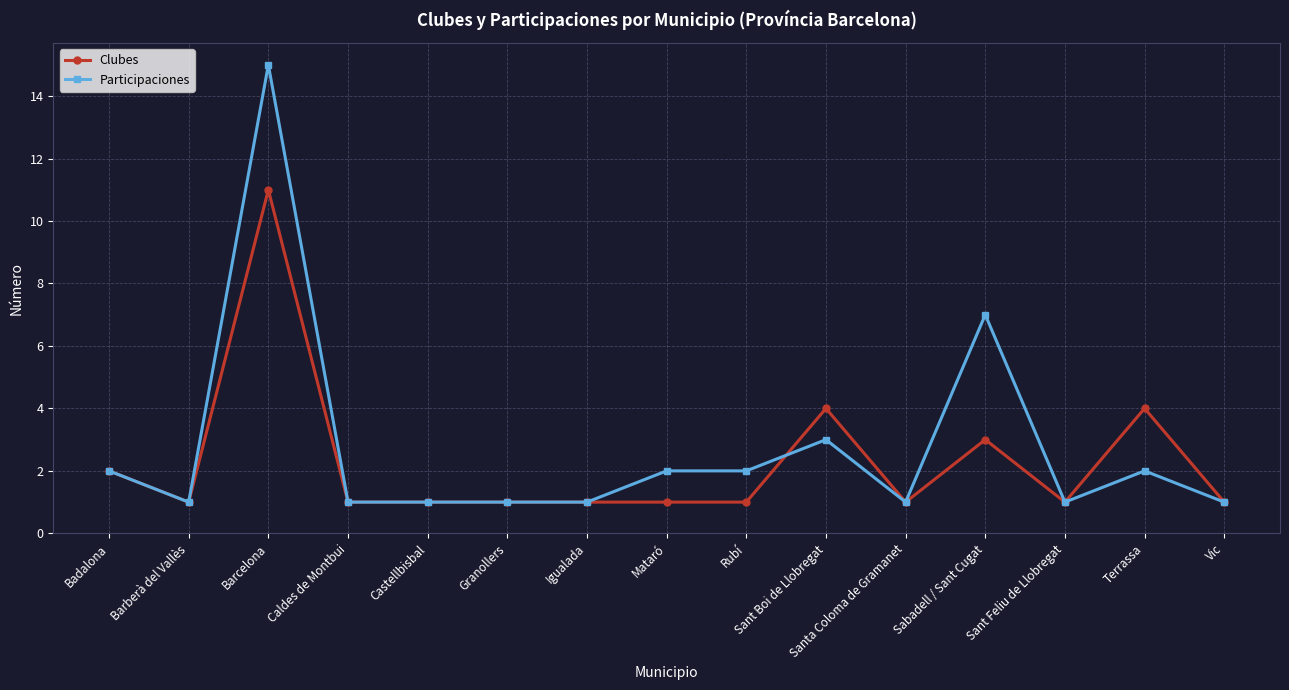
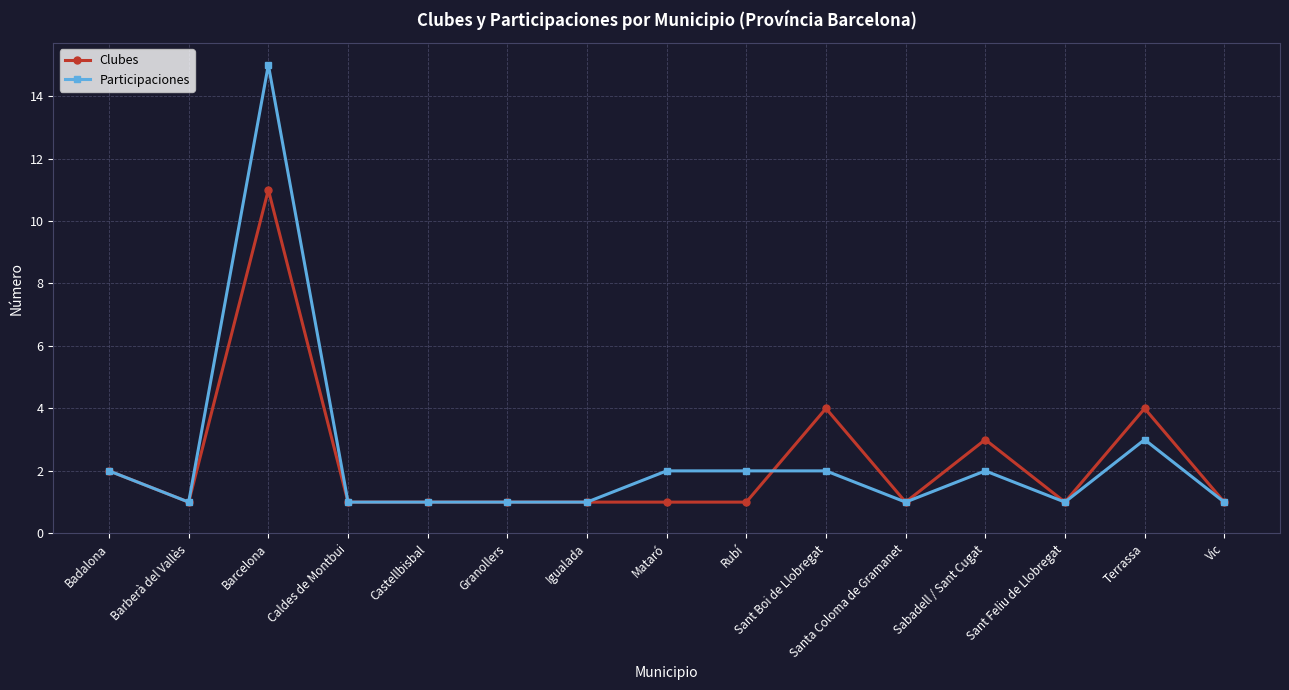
  {
    "Clubes": {
      "Barcelona": 11,
      "Mataró": 1,
      "Rubí": 1,
      "Sant Boi de Llobregat": 4,
      "Sabadell / Sant Cugat": 3,
      "Terrassa": 4
    },
    "Participaciones": {
      "Barcelona": 15,
      "Mataró": 2,
      "Rubí": 2,
-     "Sant Boi de Llobregat": 3,
-     "Sabadell / Sant Cugat": 7,
-     "Terrassa": 2
+     "Sant Boi de Llobregat": 2,
+     "Sabadell / Sant Cugat": 2,
+     "Terrassa": 3
    }
  }
